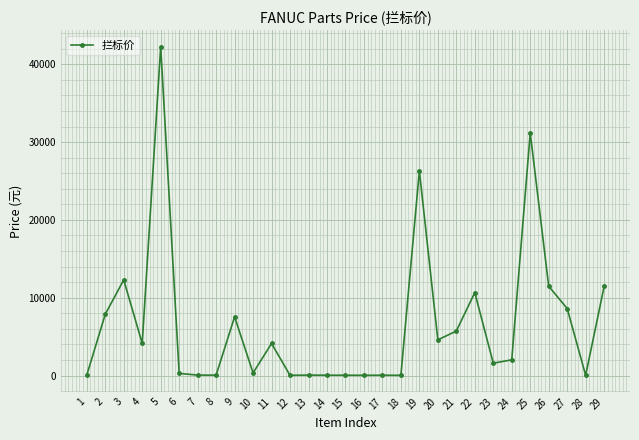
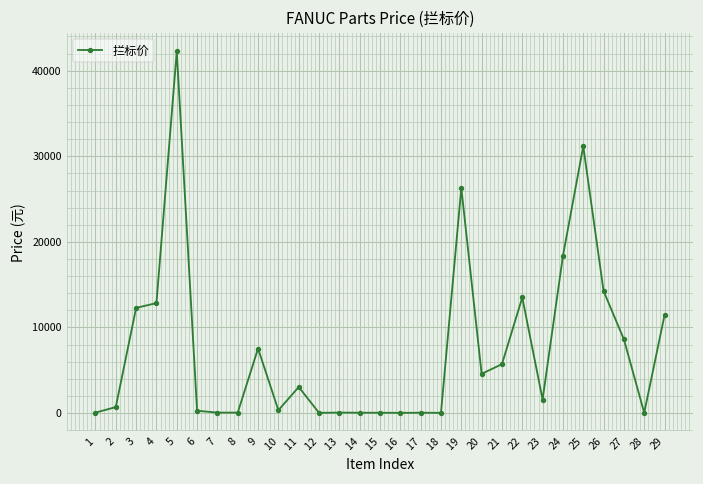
  {
    "1": 0,
-   "2": 8000,
+   "2": 1000,
    "3": 12000,
-   "4": 4000,
+   "4": 13000,
    "5": 42000,
    "6": 0,
    "7": 0,
    "8": 0,
    "9": 8000,
    "10": 0,
-   "11": 4000,
+   "11": 3000,
    "12": 0,
    "13": 0,
    "14": 0,
    "15": 0,
    "16": 0,
    "17": 0,
    "18": 0,
    "19": 26000,
    "20": 5000,
    "21": 6000,
-   "22": 11000,
+   "22": 14000,
    "23": 2000,
-   "24": 2000,
+   "24": 18000,
    "25": 31000,
-   "26": 11000,
+   "26": 14000,
    "27": 9000,
    "28": 0,
    "29": 11000
  }
